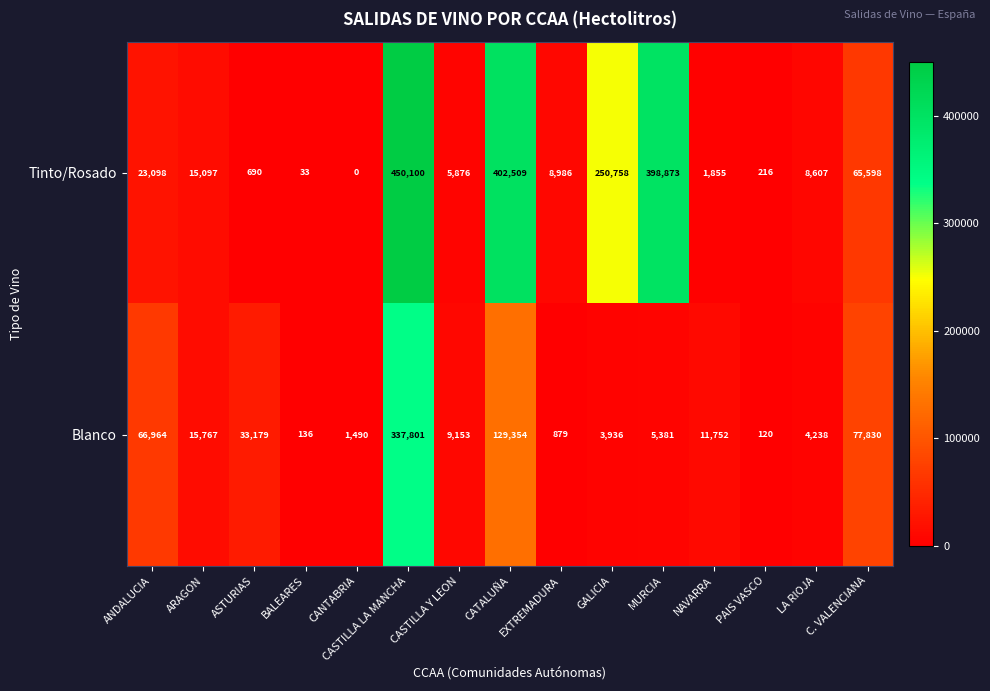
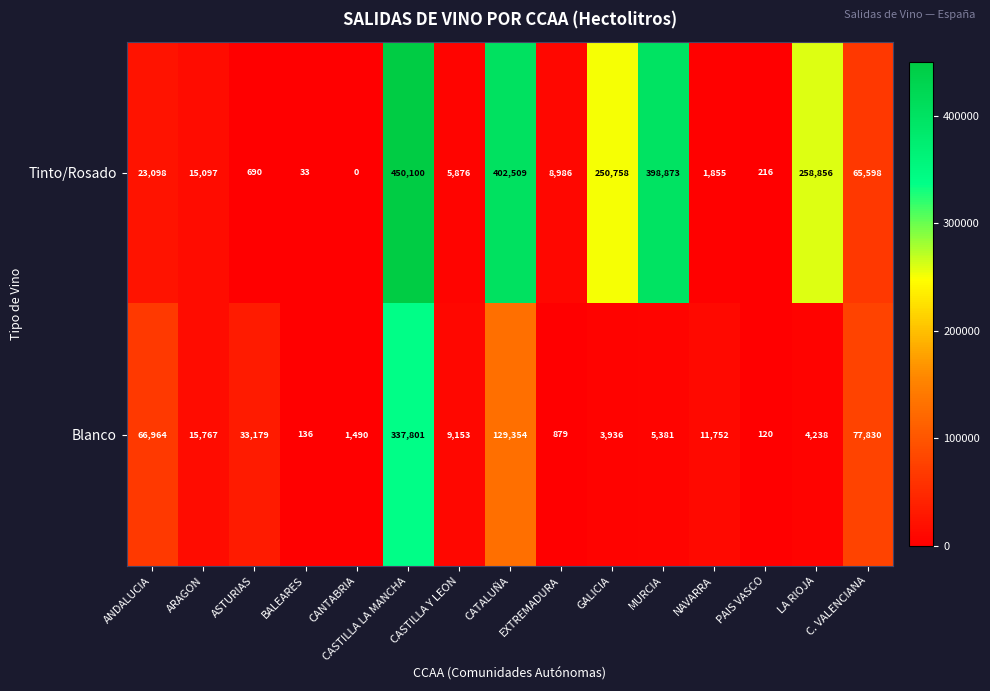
  {
    "Tinto/Rosado": {
      "ANDALUCIA": "23,098",
      "ARAGON": "15,097",
      "ASTURIAS": "690",
      "BALEARES": "33",
      "CANTABRIA": "0",
      "CASTILLA LA MANCHA": "450,100",
      "CASTILLA Y LEON": "5,876",
      "CATALUÑA": "402,509",
      "EXTREMADURA": "8,986",
      "GALICIA": "250,758",
      "MURCIA": "398,873",
      "NAVARRA": "1,855",
      "PAIS VASCO": "216",
-     "LA RIOJA": "8,607",
+     "LA RIOJA": "258,856",
      "C. VALENCIANA": "65,598"
    },
    "Blanco": {
      "ANDALUCIA": "66,964",
      "ARAGON": "15,767",
      "ASTURIAS": "33,179",
      "BALEARES": "136",
      "CANTABRIA": "1,490",
      "CASTILLA LA MANCHA": "337,801",
      "CASTILLA Y LEON": "9,153",
      "CATALUÑA": "129,354",
      "EXTREMADURA": "879",
      "GALICIA": "3,936",
      "MURCIA": "5,381",
      "NAVARRA": "11,752",
      "PAIS VASCO": "120",
      "LA RIOJA": "4,238",
      "C. VALENCIANA": "77,830"
    }
  }
